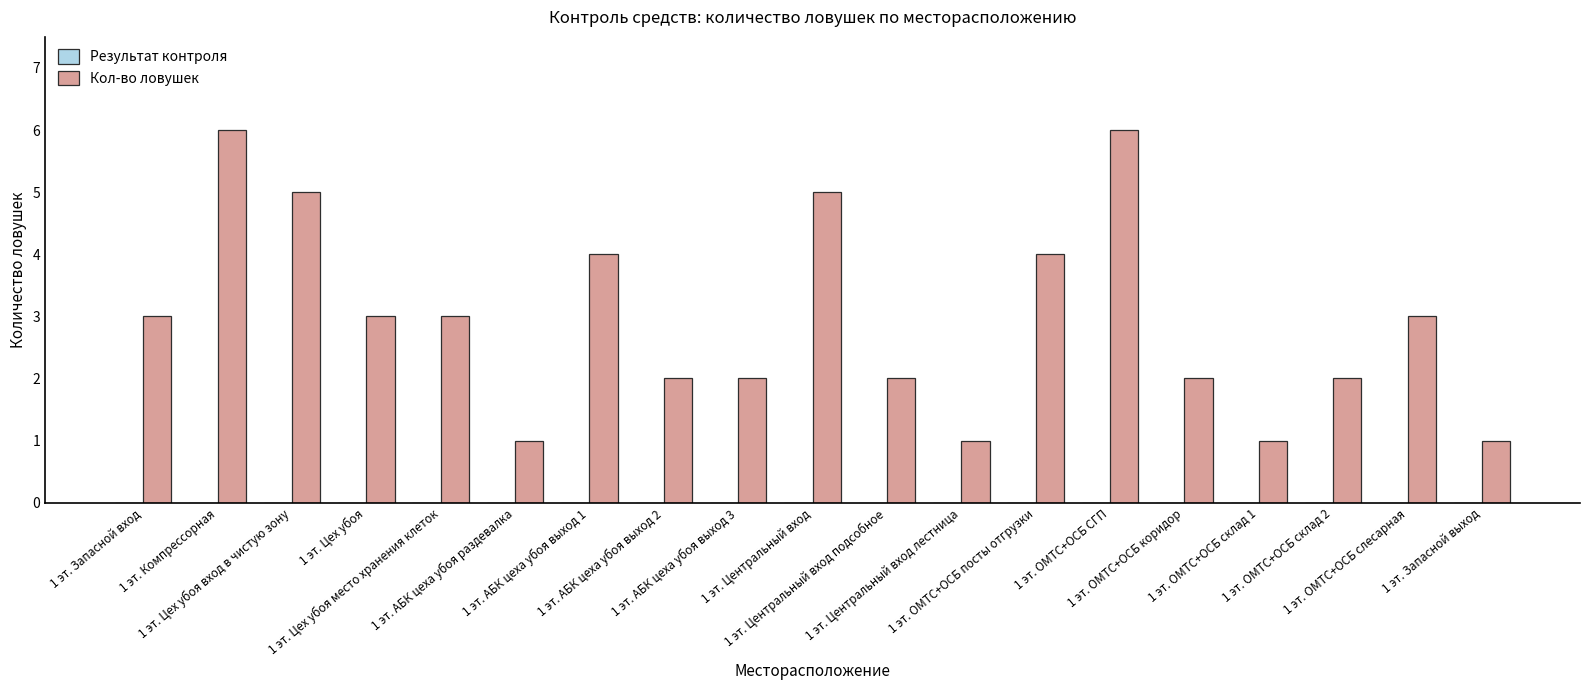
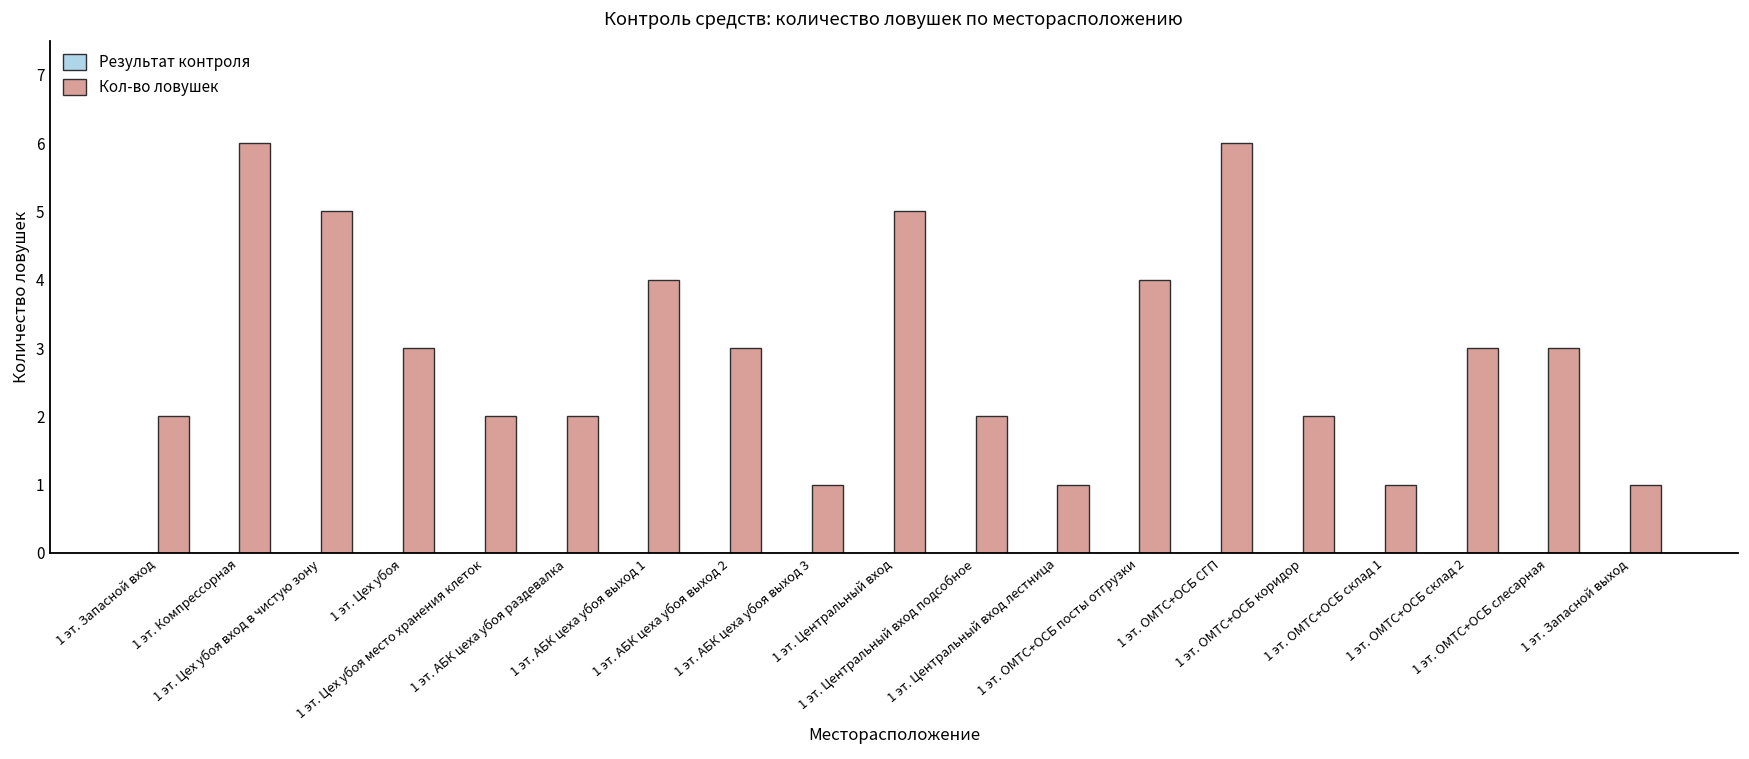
  {
    "Результат контроля": {
      "1 эт. Запасной вход": 0,
      "1 эт. Компрессорная": 0,
      "1 эт. Цех убоя вход в чистую зону": 0,
      "1 эт. Цех убоя": 0,
      "1 эт. Цех убоя место хранения клеток": 0,
      "1 эт. АБК цеха убоя раздевалка": 0,
      "1 эт. АБК цеха убоя выход 1": 0,
      "1 эт. АБК цеха убоя выход 2": 0,
      "1 эт. АБК цеха убоя выход 3": 0,
      "1 эт. Центральный вход": 0,
      "1 эт. Центральный вход подсобное": 0,
      "1 эт. Центральный вход лестница": 0,
      "1 эт. ОМТС+ОСБ посты отгрузки": 0,
      "1 эт. ОМТС+ОСБ СГП": 0,
      "1 эт. ОМТС+ОСБ коридор": 0,
      "1 эт. ОМТС+ОСБ склад 1": 0,
      "1 эт. ОМТС+ОСБ склад 2": 0,
      "1 эт. ОМТС+ОСБ слесарная": 0,
      "1 эт. Запасной выход": 0
    },
    "Кол-во ловушек": {
-     "1 эт. Запасной вход": 3,
+     "1 эт. Запасной вход": 2,
      "1 эт. Компрессорная": 6,
      "1 эт. Цех убоя вход в чистую зону": 5,
      "1 эт. Цех убоя": 3,
-     "1 эт. Цех убоя место хранения клеток": 3,
-     "1 эт. АБК цеха убоя раздевалка": 1,
+     "1 эт. Цех убоя место хранения клеток": 2,
+     "1 эт. АБК цеха убоя раздевалка": 2,
      "1 эт. АБК цеха убоя выход 1": 4,
-     "1 эт. АБК цеха убоя выход 2": 2,
-     "1 эт. АБК цеха убоя выход 3": 2,
+     "1 эт. АБК цеха убоя выход 2": 3,
+     "1 эт. АБК цеха убоя выход 3": 1,
      "1 эт. Центральный вход": 5,
      "1 эт. Центральный вход подсобное": 2,
      "1 эт. Центральный вход лестница": 1,
      "1 эт. ОМТС+ОСБ посты отгрузки": 4,
      "1 эт. ОМТС+ОСБ СГП": 6,
      "1 эт. ОМТС+ОСБ коридор": 2,
      "1 эт. ОМТС+ОСБ склад 1": 1,
-     "1 эт. ОМТС+ОСБ склад 2": 2,
+     "1 эт. ОМТС+ОСБ склад 2": 3,
      "1 эт. ОМТС+ОСБ слесарная": 3,
      "1 эт. Запасной выход": 1
    }
  }
